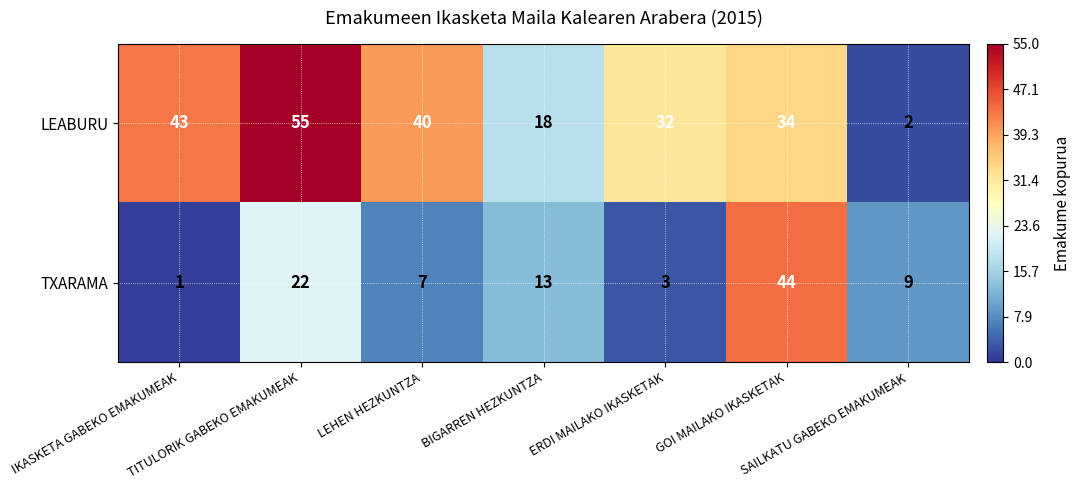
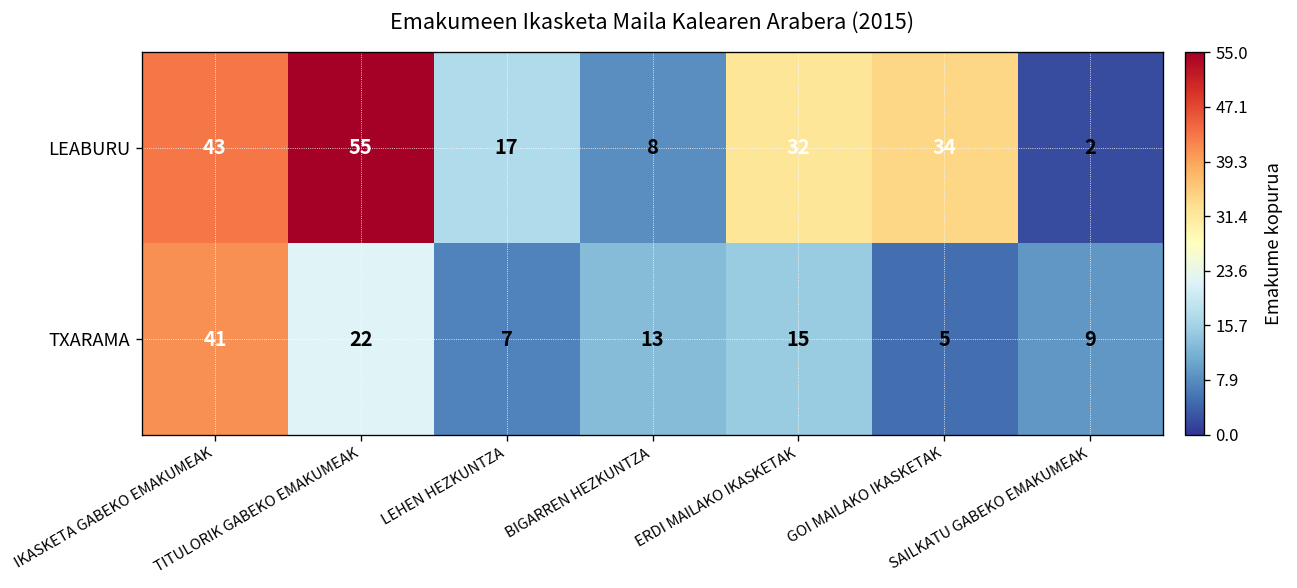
  {
    "LEABURU": {
      "IKASKETA GABEKO EMAKUMEAK": 43,
      "TITULORIK GABEKO EMAKUMEAK": 55,
-     "LEHEN HEZKUNTZA": 40,
-     "BIGARREN HEZKUNTZA": 18,
+     "LEHEN HEZKUNTZA": 17,
+     "BIGARREN HEZKUNTZA": 8,
      "ERDI MAILAKO IKASKETAK": 32,
      "GOI MAILAKO IKASKETAK": 34,
      "SAILKATU GABEKO EMAKUMEAK": 2
    },
    "TXARAMA": {
-     "IKASKETA GABEKO EMAKUMEAK": 1,
+     "IKASKETA GABEKO EMAKUMEAK": 41,
      "TITULORIK GABEKO EMAKUMEAK": 22,
      "LEHEN HEZKUNTZA": 7,
      "BIGARREN HEZKUNTZA": 13,
-     "ERDI MAILAKO IKASKETAK": 3,
-     "GOI MAILAKO IKASKETAK": 44,
+     "ERDI MAILAKO IKASKETAK": 15,
+     "GOI MAILAKO IKASKETAK": 5,
      "SAILKATU GABEKO EMAKUMEAK": 9
    }
  }
